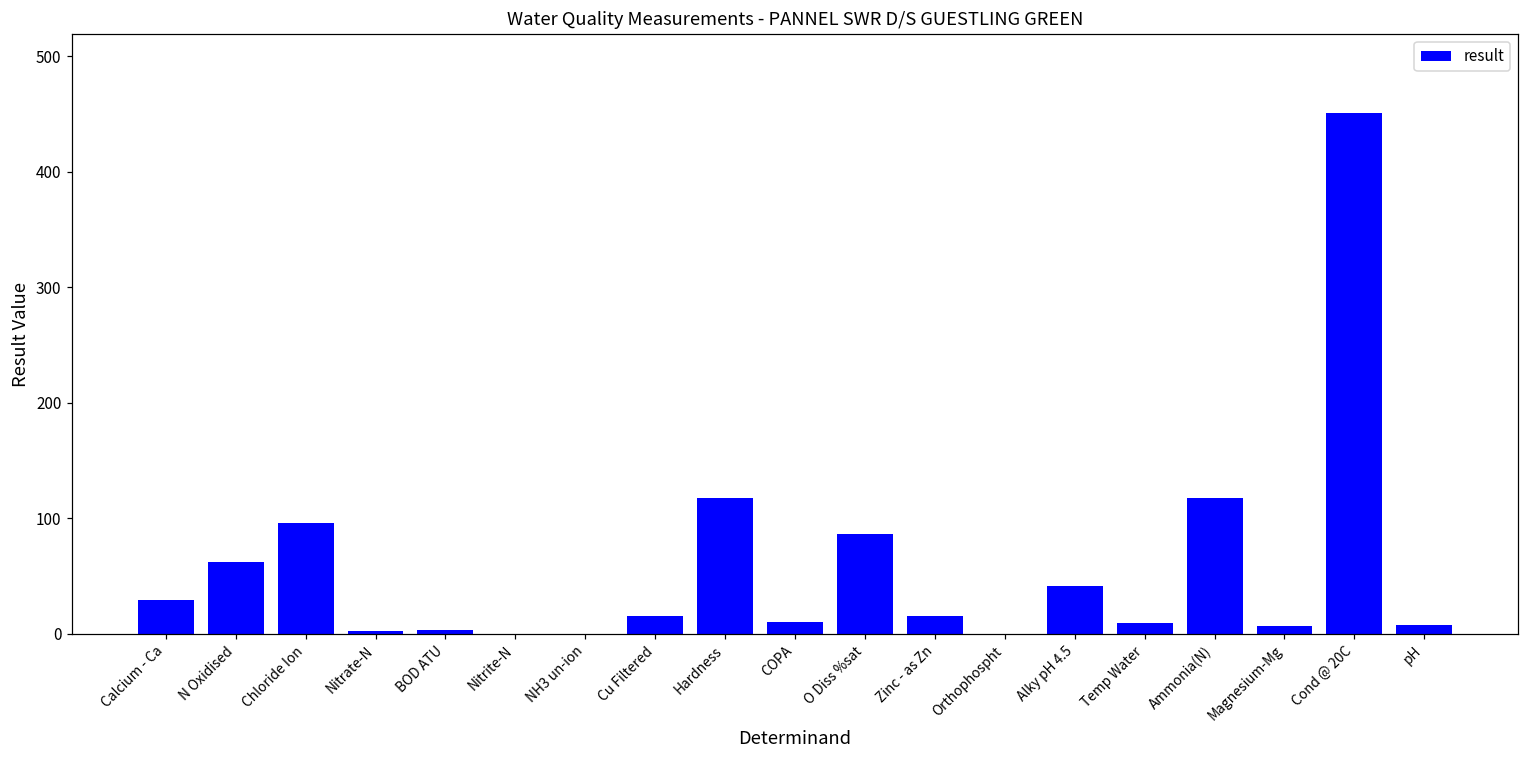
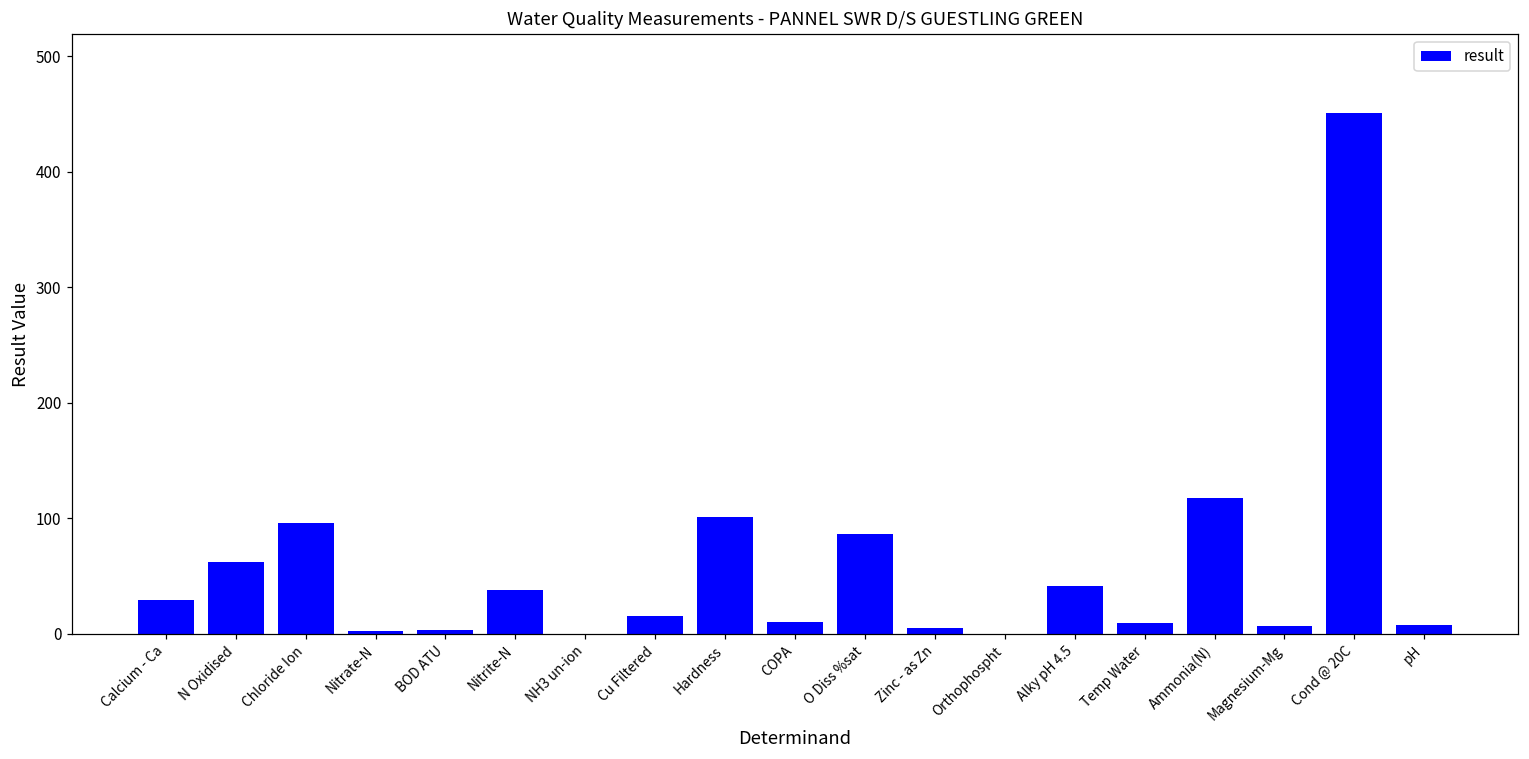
  {
    "Calcium - Ca": 29,
    "N Oxidised": 62,
    "Chloride Ion": 96,
    "Nitrate-N": 3,
    "BOD ATU": 3,
-   "Nitrite-N": 0,
+   "Nitrite-N": 38,
    "Cu Filtered": 15,
-   "Hardness": 117,
+   "Hardness": 101,
    "COPA": 10,
    "O Diss %sat": 86,
-   "Zinc - as Zn": 15,
+   "Zinc - as Zn": 4,
    "Alky pH 4.5": 41,
    "Temp Water": 9,
    "Ammonia(N)": 118,
    "Magnesium-Mg": 7,
    "Cond @ 20C": 451,
    "pH": 7
  }
